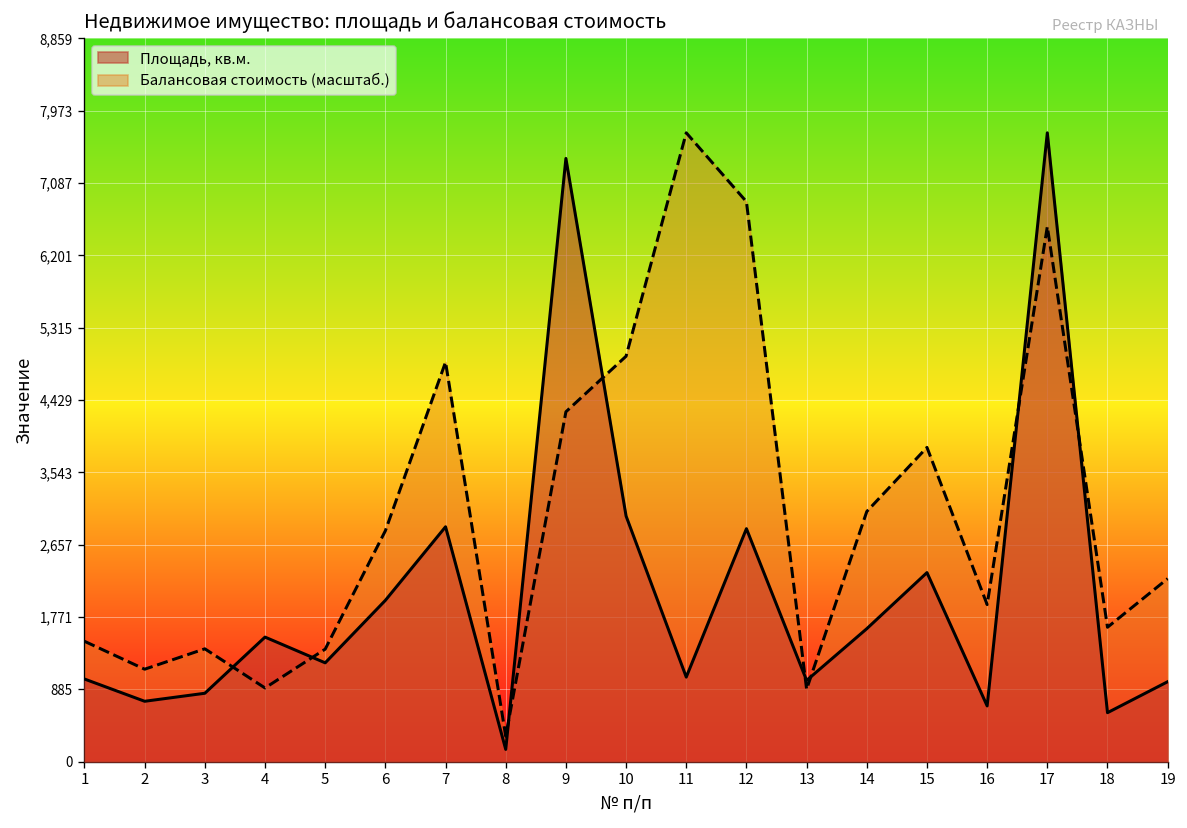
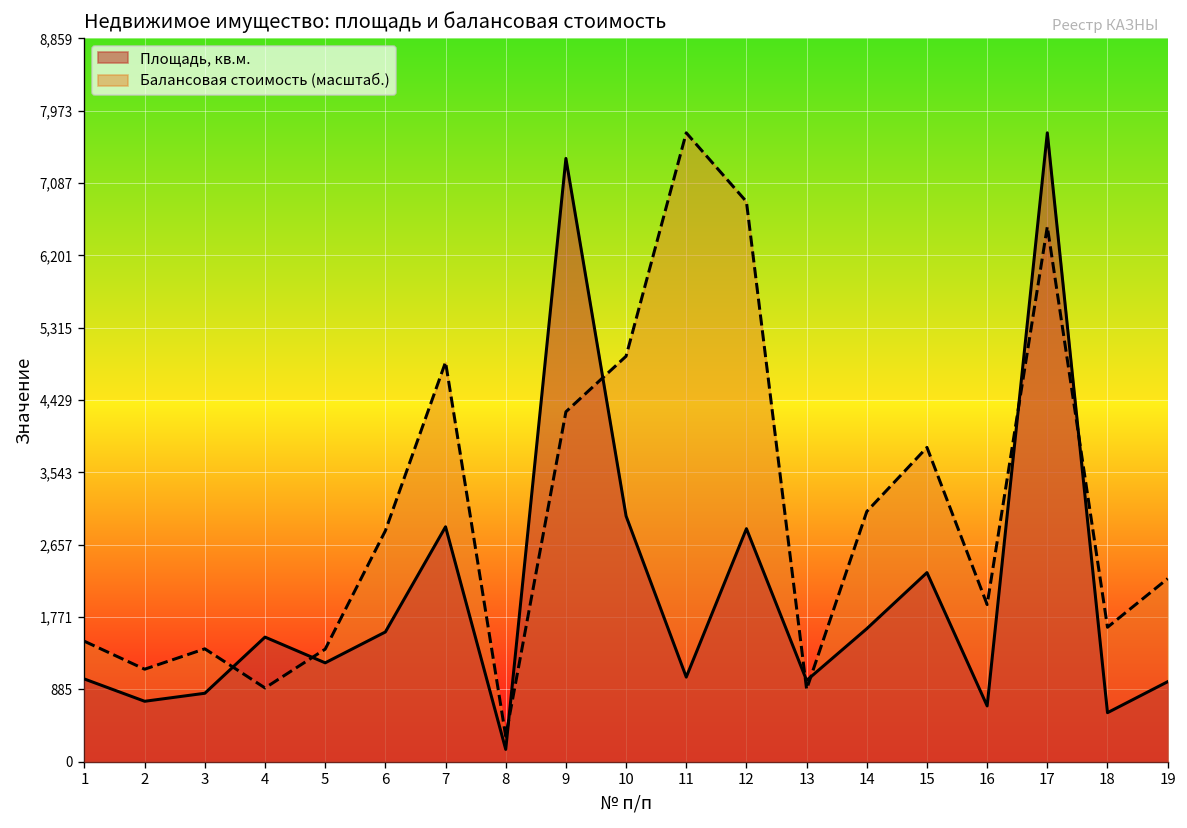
  {
    "Площадь, кв.м.": {
      "1": "1,000",
      "2": "700",
      "3": "800",
      "4": "1,500",
      "5": "1,200",
-     "6": "2,000",
+     "6": "1,600",
      "7": "2,900",
      "8": "200",
      "9": "7,400",
      "10": "3,000",
      "11": "1,000",
      "12": "2,900",
      "13": "1,000",
      "14": "1,600",
      "15": "2,300",
      "16": "700",
      "17": "7,700",
      "18": "600",
      "19": "1,000"
    },
    "Балансовая стоимость (масштаб.)": {
      "1": "1,500",
      "2": "1,100",
      "3": "1,400",
      "4": "900",
      "5": "1,400",
      "6": "2,800",
      "7": "4,900",
      "8": "300",
      "9": "4,300",
      "10": "5,000",
      "11": "7,700",
      "12": "6,900",
      "13": "900",
      "14": "3,100",
      "15": "3,800",
      "16": "1,900",
      "17": "6,600",
      "18": "1,600",
      "19": "2,200"
    }
  }
